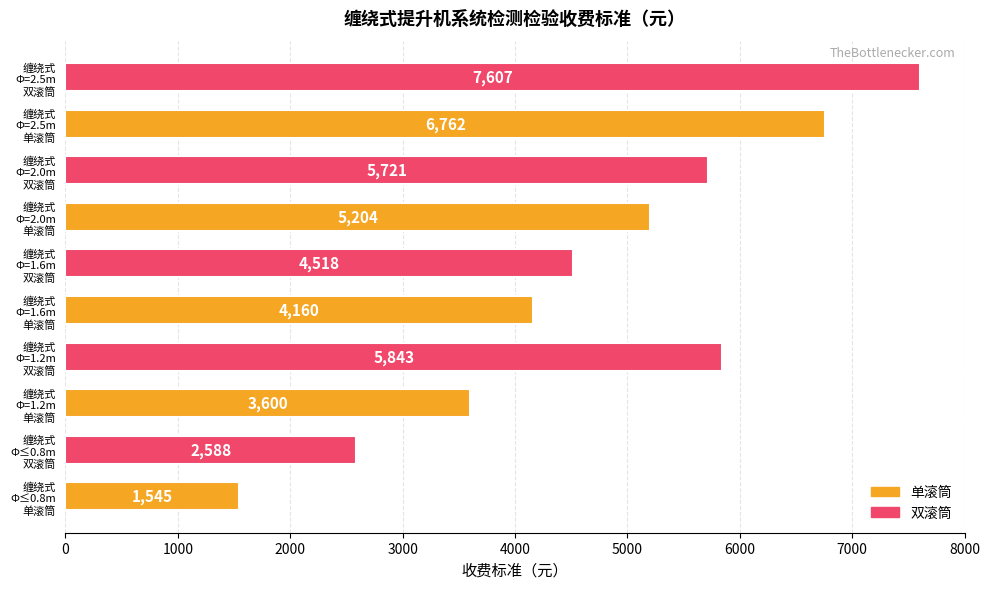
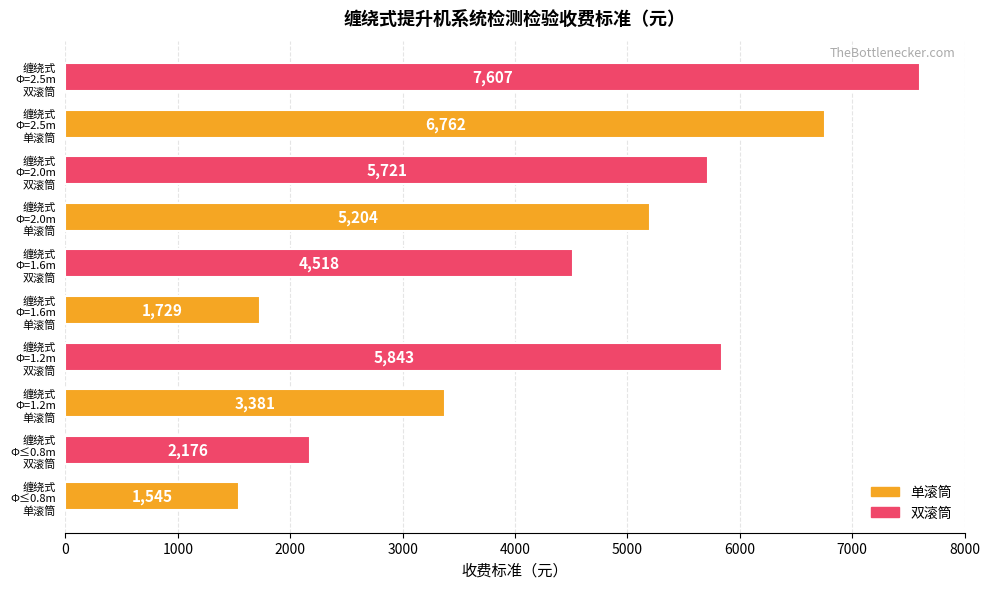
  {
    "缠绕式 Φ=2.5m 双滚筒": "7,607",
    "缠绕式 Φ=2.5m 单滚筒": "6,762",
    "缠绕式 Φ=2.0m 双滚筒": "5,721",
    "缠绕式 Φ=2.0m 单滚筒": "5,204",
    "缠绕式 Φ=1.6m 双滚筒": "4,518",
-   "缠绕式 Φ=1.6m 单滚筒": "4,160",
+   "缠绕式 Φ=1.6m 单滚筒": "1,729",
    "缠绕式 Φ=1.2m 双滚筒": "5,843",
-   "缠绕式 Φ=1.2m 单滚筒": "3,600",
-   "缠绕式 Φ≤0.8m 双滚筒": "2,588",
+   "缠绕式 Φ=1.2m 单滚筒": "3,381",
+   "缠绕式 Φ≤0.8m 双滚筒": "2,176",
    "缠绕式 Φ≤0.8m 单滚筒": "1,545"
  }
